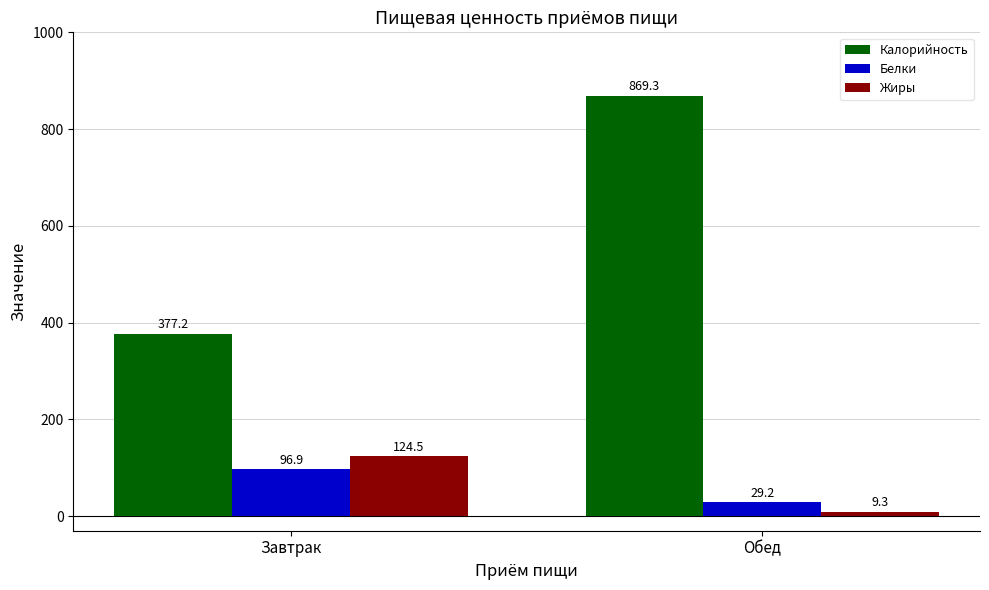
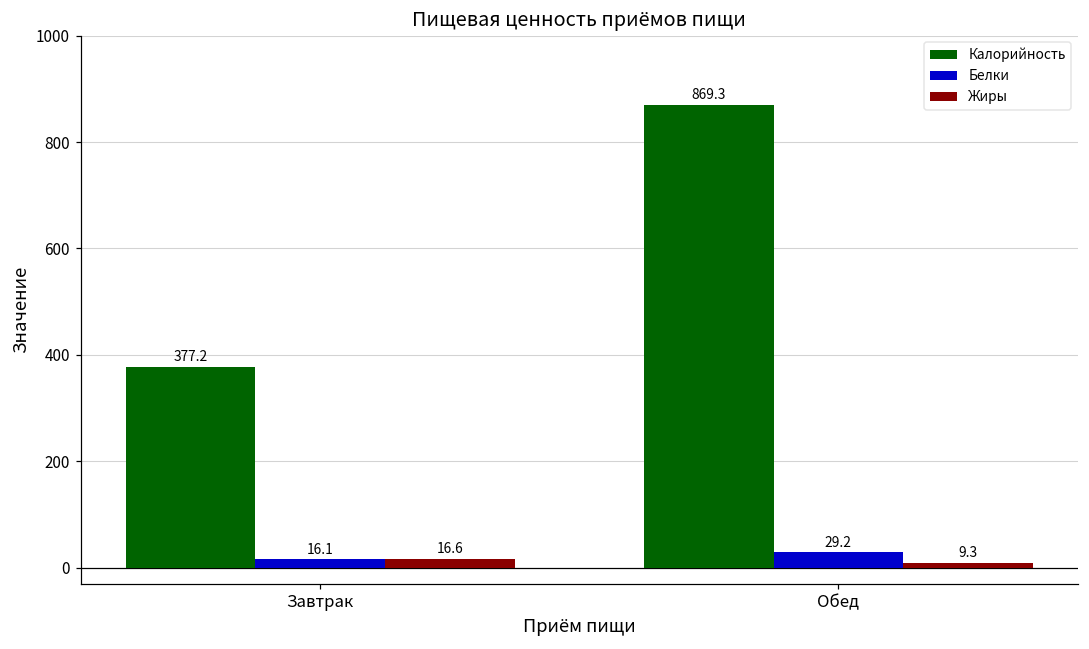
  {
    "Калорийность": {
      "Завтрак": 377.2,
      "Обед": 869.3
    },
    "Белки": {
-     "Завтрак": 96.9,
+     "Завтрак": 16.1,
      "Обед": 29.2
    },
    "Жиры": {
-     "Завтрак": 124.5,
+     "Завтрак": 16.6,
      "Обед": 9.3
    }
  }
